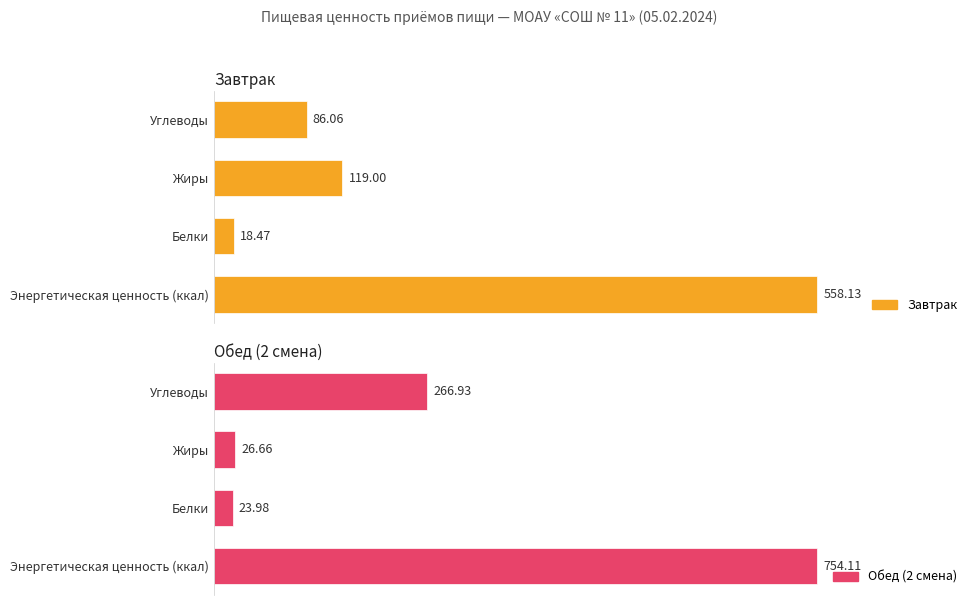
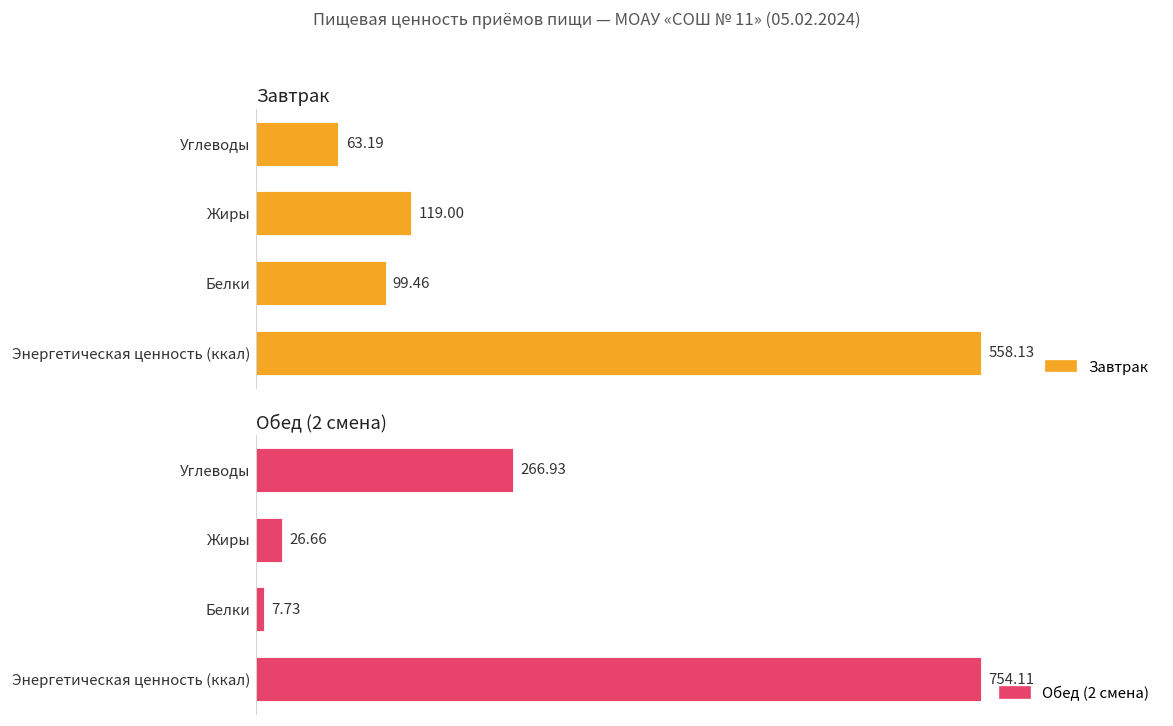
  {
    "Завтрак": {
-     "Углеводы": 86.06,
+     "Углеводы": 63.19,
      "Жиры": 119.00,
-     "Белки": 18.47,
+     "Белки": 99.46,
      "Энергетическая ценность (ккал)": 558.13
    },
    "Обед (2 смена)": {
      "Углеводы": 266.93,
      "Жиры": 26.66,
-     "Белки": 23.98,
+     "Белки": 7.73,
      "Энергетическая ценность (ккал)": 754.11
    }
  }
